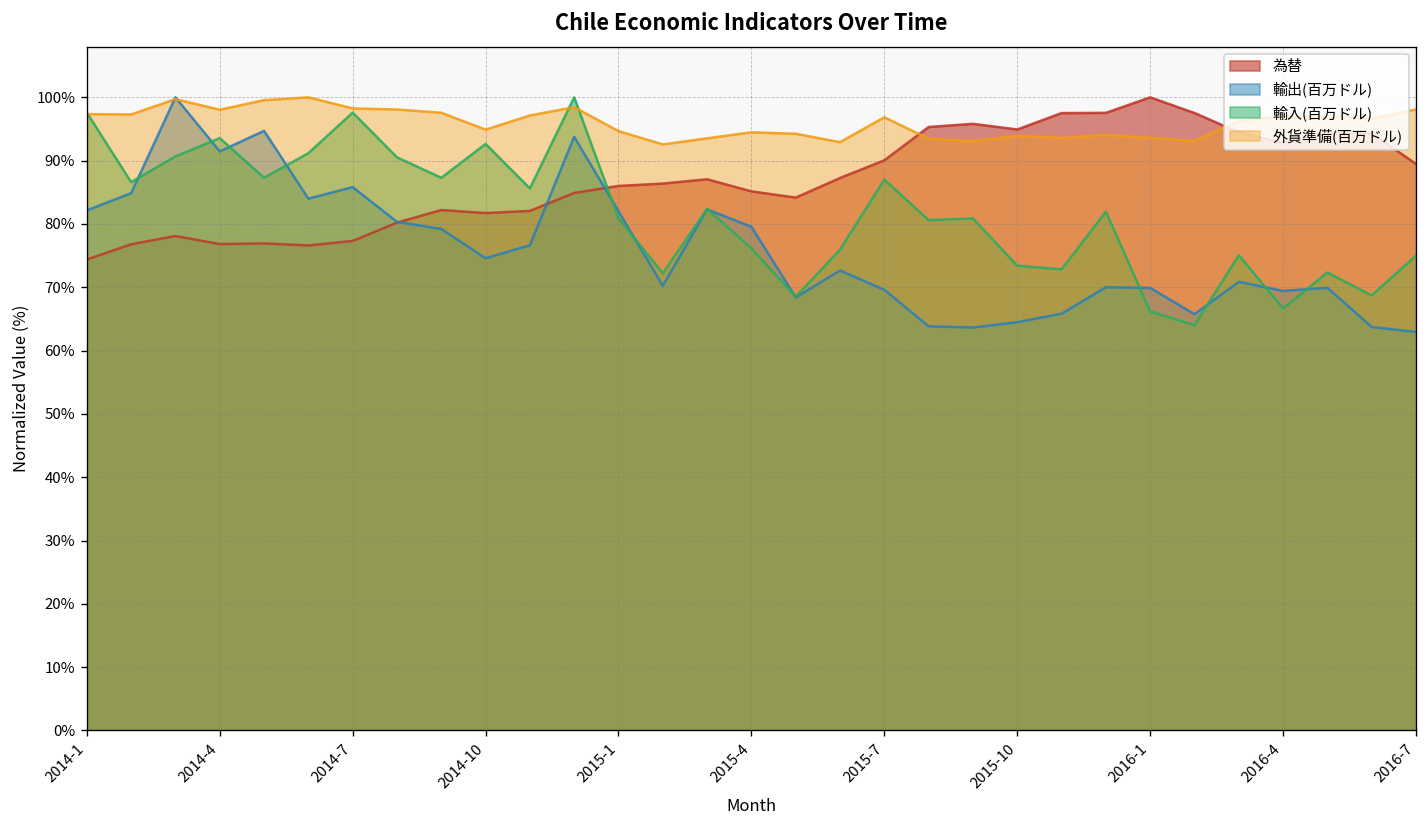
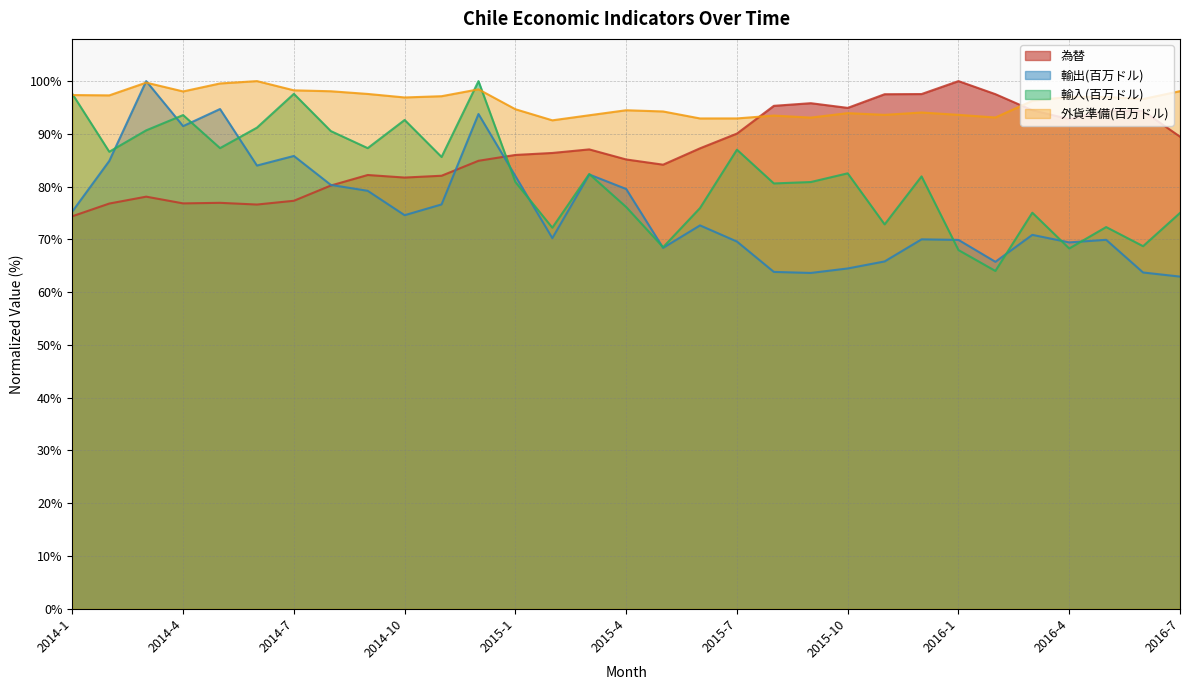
  {
    "為替": {
      "2014-1": "74%",
      "2014-4": "77%",
      "2014-7": "77%",
      "2014-10": "82%",
      "2015-1": "86%",
      "2015-4": "85%",
      "2015-7": "90%",
      "2015-10": "95%",
      "2016-1": "100%",
      "2016-7": "89%"
    },
    "輸出(百万ドル)": {
-     "2014-1": "82%",
+     "2014-1": "75%",
      "2014-4": "91%",
      "2014-7": "86%",
      "2014-10": "75%",
      "2015-1": "82%",
      "2015-4": "80%",
      "2015-7": "70%",
      "2015-10": "64%",
      "2016-1": "70%",
      "2016-4": "69%",
      "2016-7": "63%"
    },
    "輸入(百万ドル)": {
      "2014-4": "94%",
      "2014-7": "98%",
      "2014-10": "93%",
      "2015-1": "81%",
      "2015-4": "76%",
      "2015-7": "87%",
-     "2015-10": "73%",
-     "2016-1": "66%",
-     "2016-4": "67%",
+     "2015-10": "83%",
+     "2016-1": "68%",
+     "2016-4": "68%",
      "2016-7": "75%"
    },
    "外貨準備(百万ドル)": {
      "2014-4": "98%",
      "2014-7": "98%",
-     "2014-10": "95%",
+     "2014-10": "97%",
      "2015-1": "95%",
      "2015-4": "94%",
-     "2015-7": "97%",
+     "2015-7": "93%",
      "2015-10": "94%",
      "2016-1": "94%",
      "2016-7": "98%"
    }
  }
